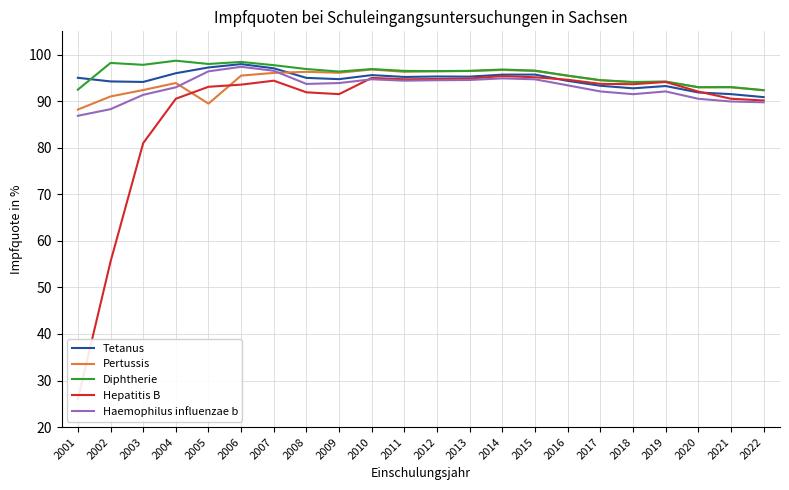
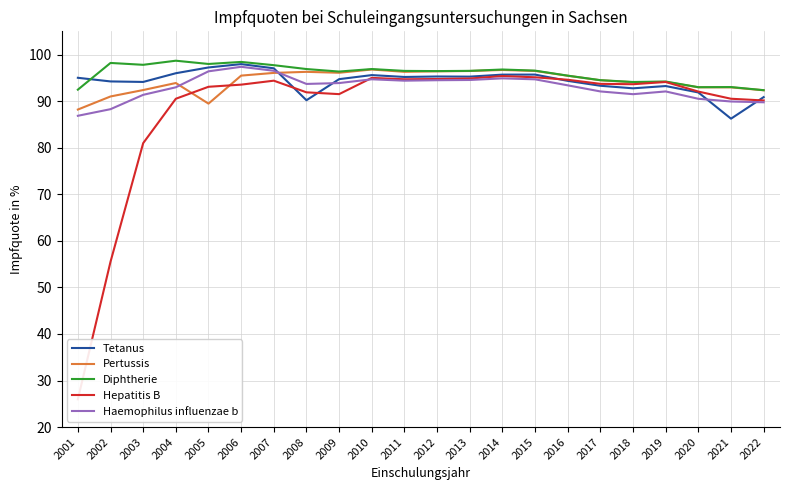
  {
    "Tetanus": {
      "2001": 95,
      "2002": 94,
      "2003": 94,
      "2004": 96,
      "2005": 97,
-     "2008": 95,
+     "2008": 90,
      "2009": 95,
      "2010": 96,
      "2015": 96,
      "2018": 93,
      "2019": 93,
-     "2021": 92,
+     "2021": 86,
      "2022": 91
    },
    "Pertussis": {
      "2001": 88,
      "2002": 91,
      "2003": 92,
      "2004": 94,
      "2005": 89,
      "2006": 95,
      "2008": 96
    },
    "Diphtherie": {
      "2001": 92,
      "2002": 98,
      "2003": 98,
      "2004": 99,
      "2005": 98,
      "2007": 98,
      "2008": 97
    },
    "Hepatitis B": {
      "2002": 56,
      "2003": 81,
      "2004": 91,
      "2005": 93,
      "2006": 94,
      "2007": 94,
      "2008": 92,
      "2009": 92,
      "2021": 91
    },
    "Haemophilus influenzae b": {
      "2001": 87,
      "2002": 88,
      "2003": 91,
      "2004": 93,
      "2005": 96,
      "2006": 97,
      "2008": 94,
      "2009": 94,
      "2016": 93,
      "2017": 92,
      "2018": 92,
      "2019": 92,
      "2020": 91,
      "2021": 90
    }
  }
